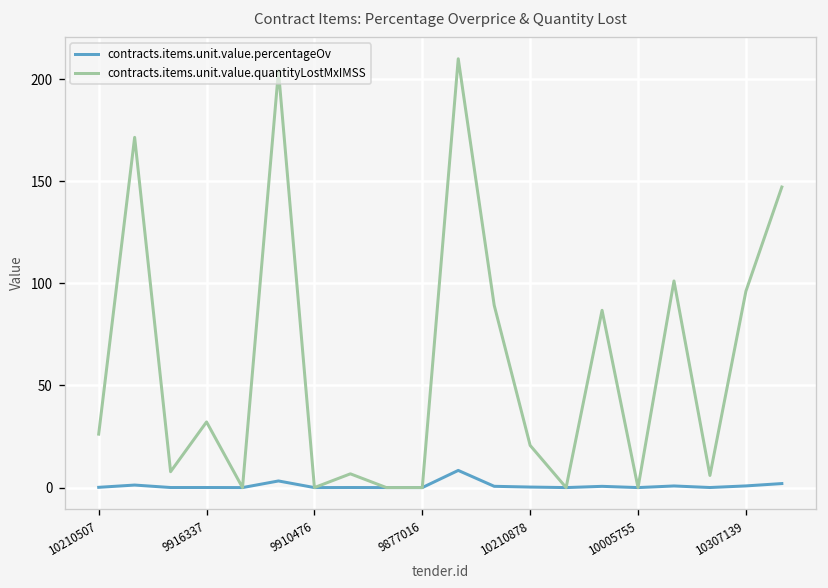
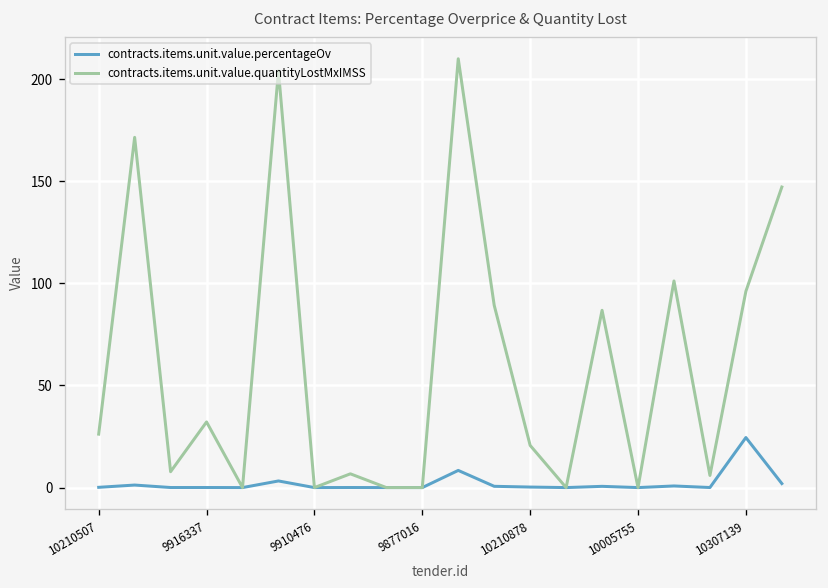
  {
    "contracts.items.unit.value.percentageOv": {
      "10210507": 0,
      "9916337": 0,
      "10210878": 0,
-     "10307139": 1
+     "10307139": 24
    },
    "contracts.items.unit.value.quantityLostMxIMSS": {
      "10210507": 26,
      "9916337": 32,
      "10210878": 21,
      "10307139": 96
    }
  }
